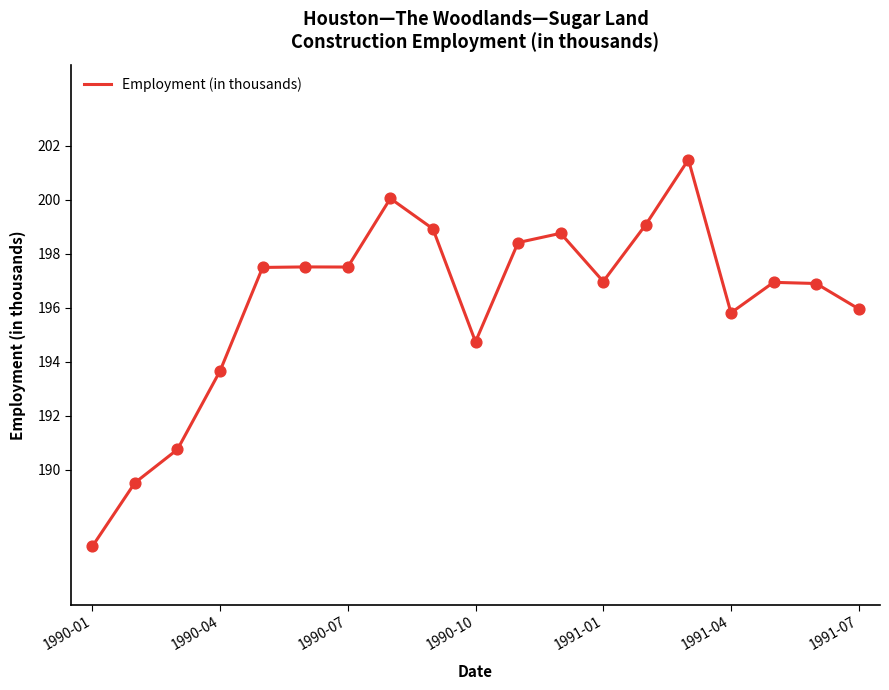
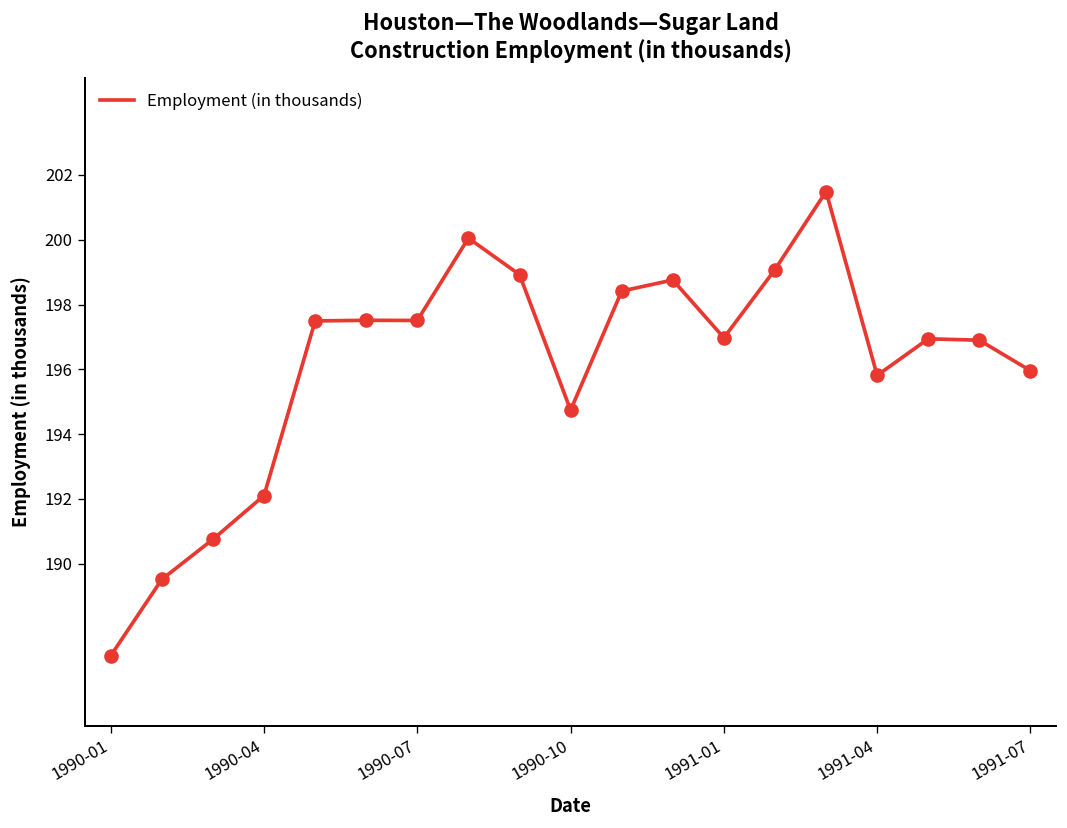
  {
    "1990-01": 187.2,
-   "1990-04": 193.7,
+   "1990-04": 192.1,
    "1990-07": 197.5,
    "1990-10": 194.7,
    "1991-01": 197.0,
    "1991-04": 195.8,
    "1991-07": 196.0
  }
